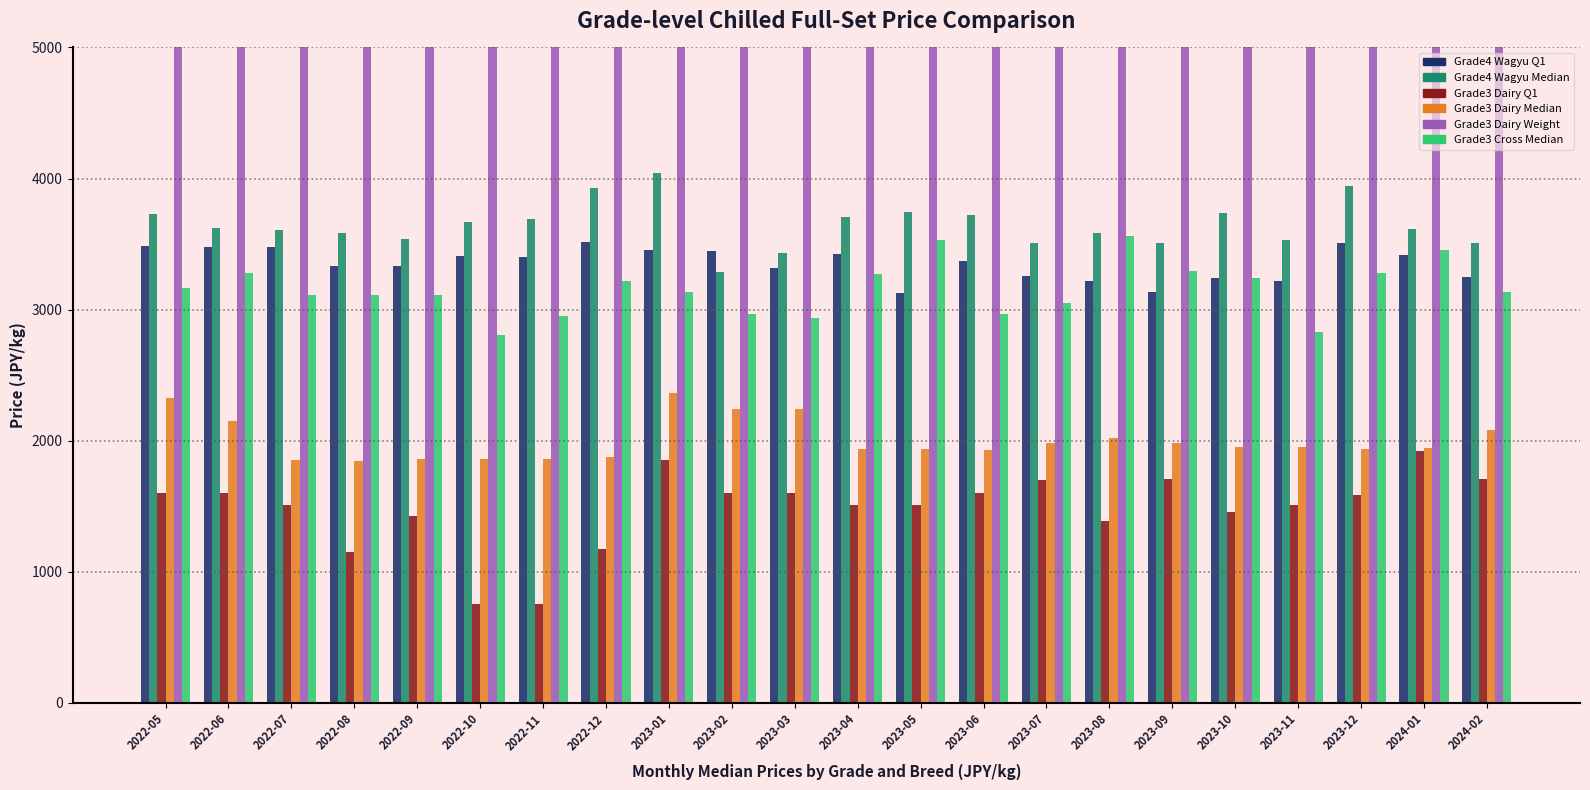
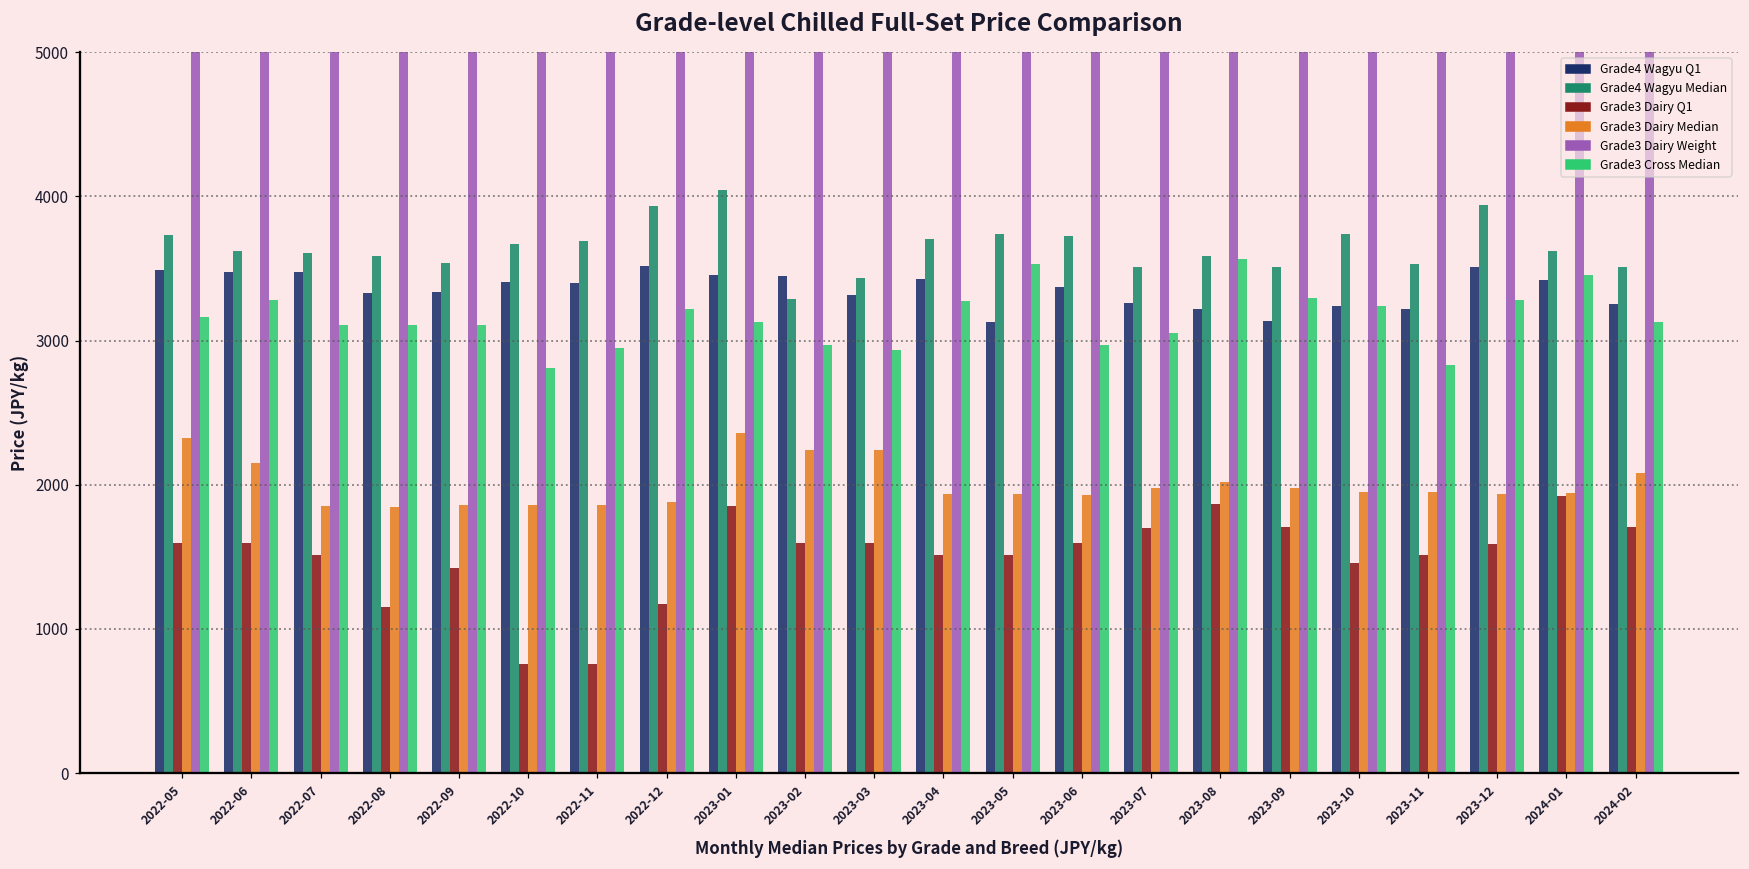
  {
    "Grade4 Wagyu Q1": {
      "2022-05": 3490,
      "2022-06": 3480,
      "2022-07": 3470,
      "2022-08": 3330,
      "2022-09": 3340,
      "2022-10": 3410,
      "2022-11": 3400,
      "2022-12": 3520,
      "2023-01": 3450,
      "2023-02": 3450,
      "2023-03": 3320,
      "2023-04": 3420,
      "2023-05": 3130,
      "2023-06": 3370,
      "2023-07": 3260,
      "2023-08": 3220,
      "2023-09": 3130,
      "2023-10": 3240,
      "2023-11": 3220,
      "2023-12": 3510,
      "2024-01": 3420,
      "2024-02": 3250
    },
    "Grade4 Wagyu Median": {
      "2022-05": 3730,
      "2022-06": 3620,
      "2022-07": 3610,
      "2022-08": 3590,
      "2022-09": 3540,
      "2022-10": 3670,
      "2022-11": 3690,
      "2022-12": 3930,
      "2023-01": 4040,
      "2023-02": 3290,
      "2023-03": 3440,
      "2023-04": 3710,
      "2023-05": 3740,
      "2023-06": 3720,
      "2023-07": 3510,
      "2023-08": 3590,
      "2023-09": 3510,
      "2023-10": 3740,
      "2023-11": 3530,
      "2023-12": 3940,
      "2024-01": 3620,
      "2024-02": 3510
    },
    "Grade3 Dairy Q1": {
      "2022-05": 1600,
      "2022-06": 1600,
      "2022-07": 1510,
      "2022-08": 1150,
      "2022-09": 1430,
      "2022-10": 750,
      "2022-11": 760,
      "2022-12": 1170,
      "2023-01": 1850,
      "2023-02": 1600,
      "2023-03": 1600,
      "2023-04": 1510,
      "2023-05": 1510,
      "2023-06": 1600,
      "2023-07": 1700,
-     "2023-08": 1380,
+     "2023-08": 1870,
      "2023-09": 1710,
      "2023-10": 1460,
      "2023-11": 1510,
      "2023-12": 1590,
      "2024-01": 1920,
      "2024-02": 1710
    },
    "Grade3 Dairy Median": {
      "2022-05": 2320,
      "2022-06": 2150,
      "2022-07": 1860,
      "2022-08": 1850,
      "2022-09": 1860,
      "2022-10": 1860,
      "2022-11": 1860,
      "2022-12": 1880,
      "2023-01": 2360,
      "2023-02": 2240,
      "2023-03": 2240,
      "2023-04": 1940,
      "2023-05": 1940,
      "2023-06": 1930,
      "2023-07": 1980,
      "2023-08": 2020,
      "2023-09": 1980,
      "2023-10": 1950,
      "2023-11": 1950,
      "2023-12": 1930,
      "2024-01": 1940,
      "2024-02": 2080
    },
    "Grade3 Cross Median": {
      "2022-05": 3160,
      "2022-06": 3280,
      "2022-07": 3110,
      "2022-08": 3110,
      "2022-09": 3110,
      "2022-10": 2810,
      "2022-11": 2950,
      "2022-12": 3220,
      "2023-01": 3130,
      "2023-02": 2970,
      "2023-03": 2940,
      "2023-04": 3270,
      "2023-05": 3530,
      "2023-06": 2970,
      "2023-07": 3050,
      "2023-08": 3560,
      "2023-09": 3290,
      "2023-10": 3240,
      "2023-11": 2830,
      "2023-12": 3280,
      "2024-01": 3460,
      "2024-02": 3130
    }
  }
